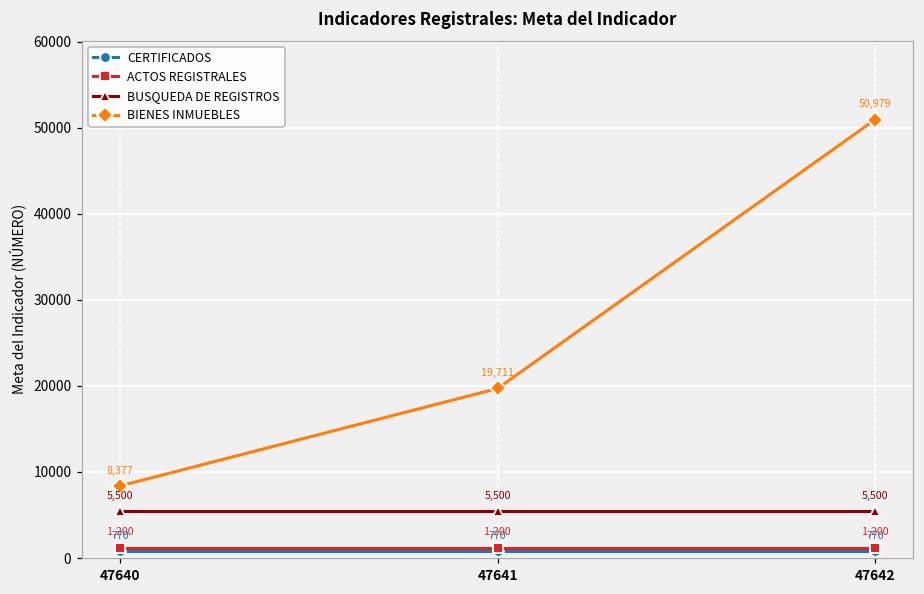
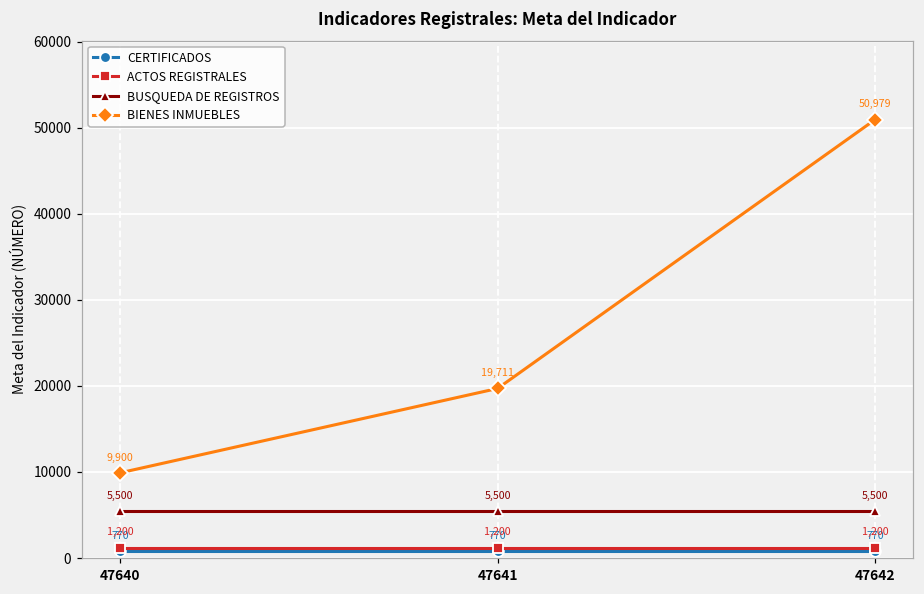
  {
    "BUSQUEDA DE REGISTROS": {
      "47640": "5,500",
      "47641": "5,500",
      "47642": "5,500"
    },
    "BIENES INMUEBLES": {
-     "47640": "8,377",
+     "47640": "9,900",
      "47641": "19,711",
      "47642": "50,979"
    }
  }
